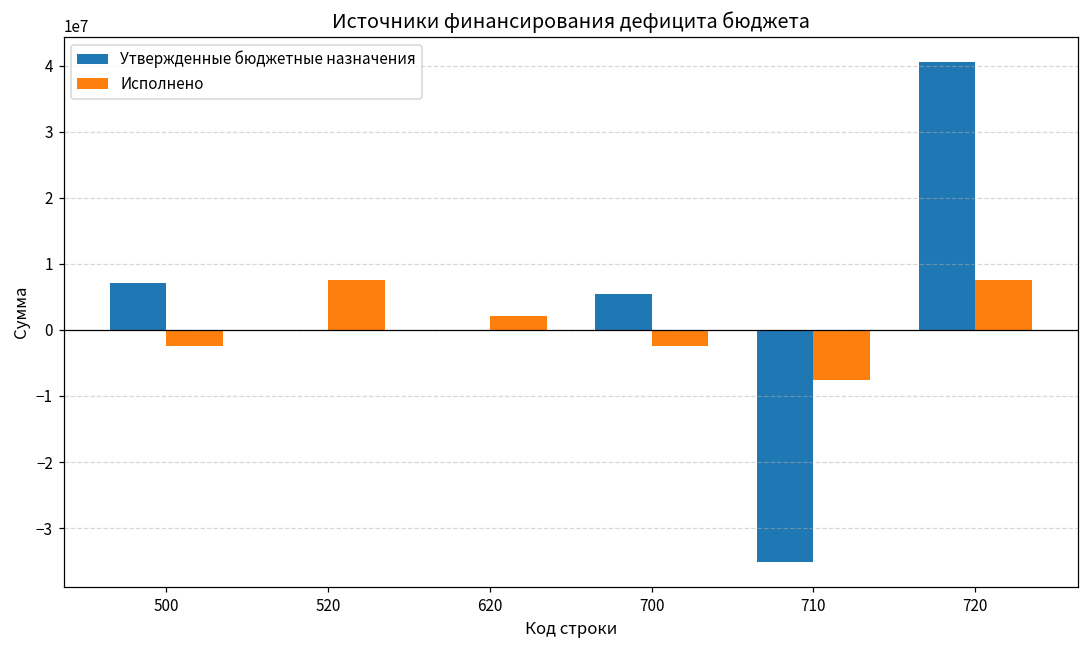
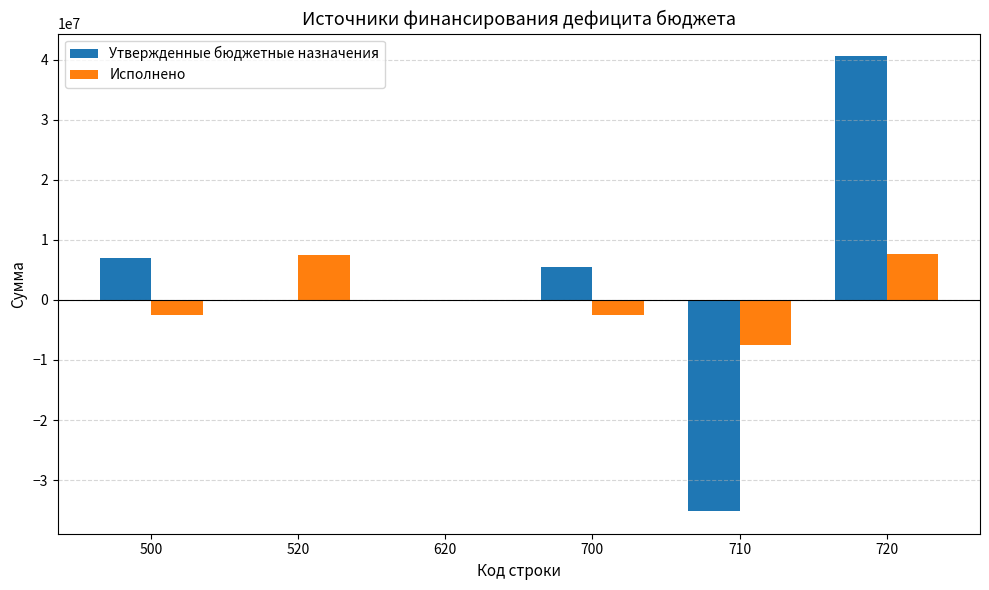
  {
    "Утвержденные бюджетные назначения": {
      "500": 7000000,
      "520": 0,
      "620": 0,
      "700": 5000000,
      "710": -35000000,
      "720": 41000000
    },
    "Исполнено": {
      "500": -2000000,
      "520": 7000000,
-     "620": 2000000,
+     "620": 0,
      "700": -2000000,
      "710": -8000000,
      "720": 8000000
    }
  }
